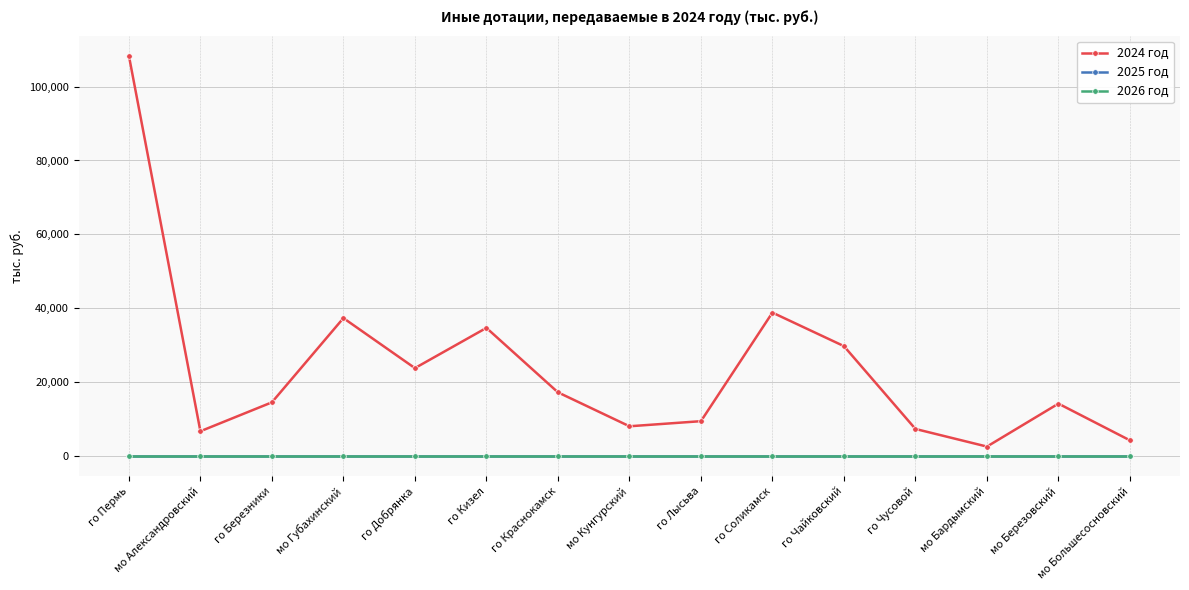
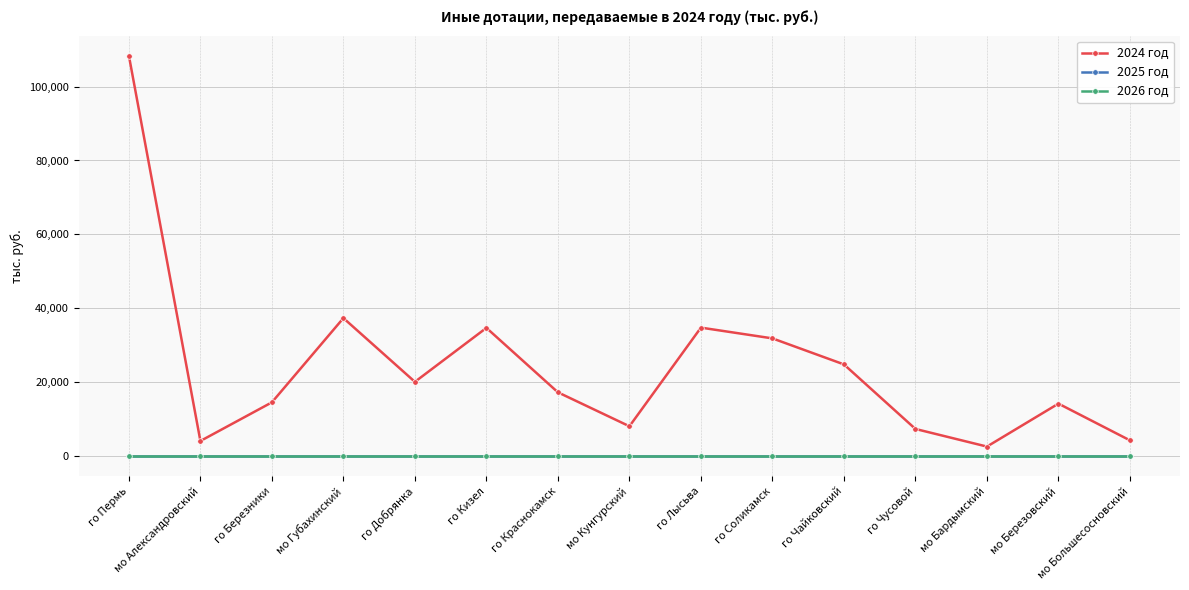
  {
    "2024 год": {
      "го Пермь": "108,000",
-     "мо Александровский": "7,000",
+     "мо Александровский": "4,000",
      "го Березники": "15,000",
      "мо Губахинский": "37,000",
-     "го Добрянка": "24,000",
+     "го Добрянка": "20,000",
      "го Кизел": "35,000",
      "го Краснокамск": "17,000",
      "мо Кунгурский": "8,000",
-     "го Лысьва": "9,000",
-     "го Соликамск": "39,000",
-     "го Чайковский": "30,000",
+     "го Лысьва": "35,000",
+     "го Соликамск": "32,000",
+     "го Чайковский": "25,000",
      "го Чусовой": "7,000",
      "мо Бардымский": "3,000",
      "мо Березовский": "14,000",
      "мо Большесосновский": "4,000"
    },
    "2026 год": {
      "го Пермь": "0",
      "мо Александровский": "0",
      "го Березники": "0",
      "мо Губахинский": "0",
      "го Добрянка": "0",
      "го Кизел": "0",
      "го Краснокамск": "0",
      "мо Кунгурский": "0",
      "го Лысьва": "0",
      "го Соликамск": "0",
      "го Чайковский": "0",
      "го Чусовой": "0",
      "мо Бардымский": "0",
      "мо Березовский": "0",
      "мо Большесосновский": "0"
    }
  }
